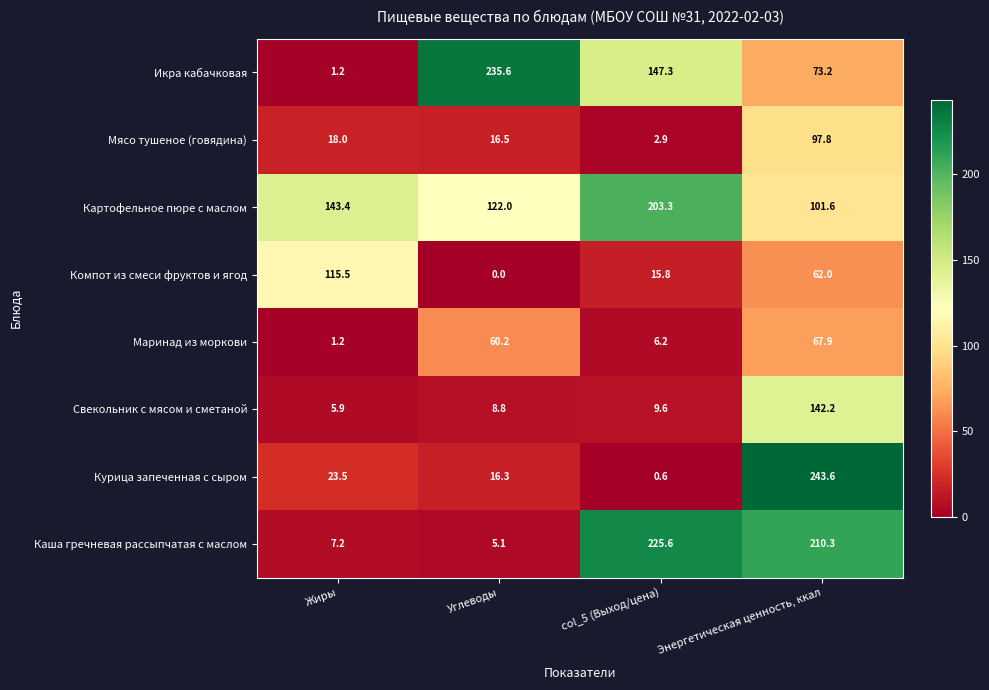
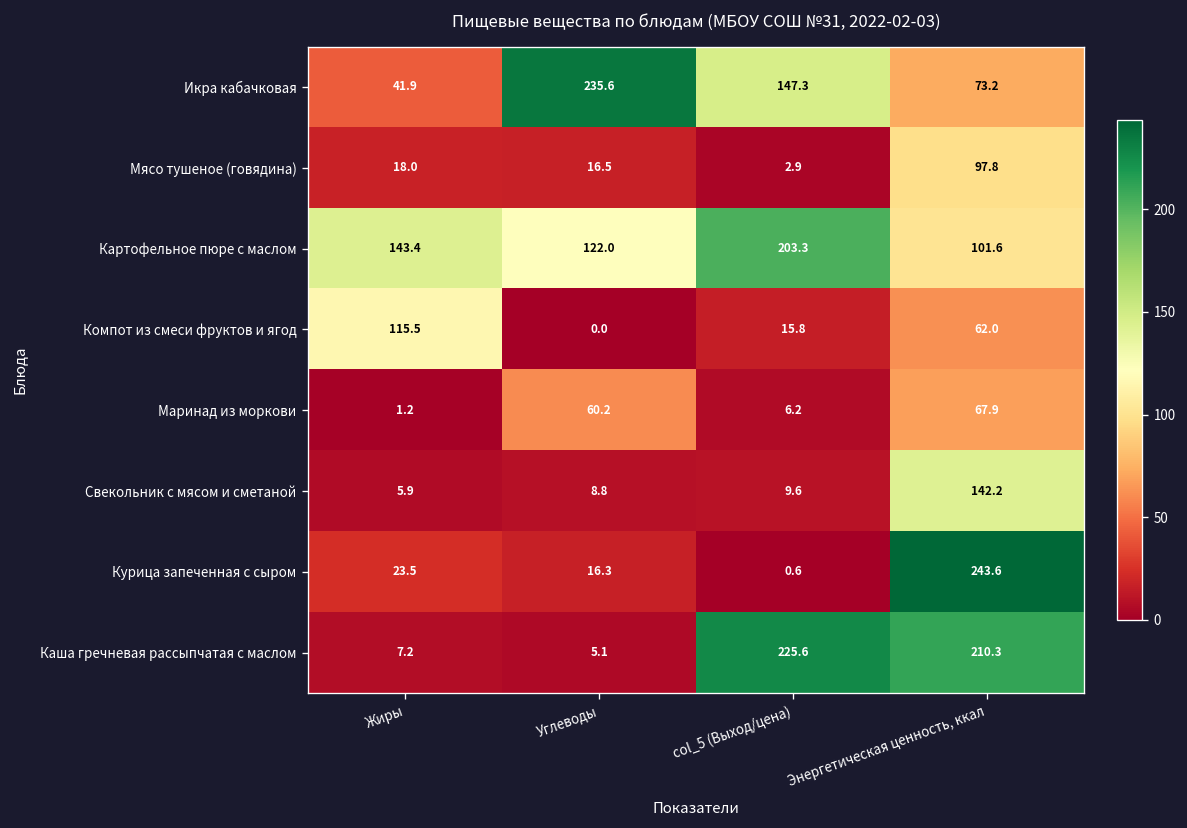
  {
    "Икра кабачковая": {
-     "Жиры": 1.2,
+     "Жиры": 41.9,
      "Углеводы": 235.6,
      "col_5 (Выход/цена)": 147.3,
      "Энергетическая ценность, ккал": 73.2
    },
    "Мясо тушеное (говядина)": {
      "Жиры": 18.0,
      "Углеводы": 16.5,
      "col_5 (Выход/цена)": 2.9,
      "Энергетическая ценность, ккал": 97.8
    },
    "Картофельное пюре с маслом": {
      "Жиры": 143.4,
      "Углеводы": 122.0,
      "col_5 (Выход/цена)": 203.3,
      "Энергетическая ценность, ккал": 101.6
    },
    "Компот из смеси фруктов и ягод": {
      "Жиры": 115.5,
      "Углеводы": 0.0,
      "col_5 (Выход/цена)": 15.8,
      "Энергетическая ценность, ккал": 62.0
    },
    "Маринад из моркови": {
      "Жиры": 1.2,
      "Углеводы": 60.2,
      "col_5 (Выход/цена)": 6.2,
      "Энергетическая ценность, ккал": 67.9
    },
    "Свекольник с мясом и сметаной": {
      "Жиры": 5.9,
      "Углеводы": 8.8,
      "col_5 (Выход/цена)": 9.6,
      "Энергетическая ценность, ккал": 142.2
    },
    "Курица запеченная с сыром": {
      "Жиры": 23.5,
      "Углеводы": 16.3,
      "col_5 (Выход/цена)": 0.6,
      "Энергетическая ценность, ккал": 243.6
    },
    "Каша гречневая рассыпчатая с маслом": {
      "Жиры": 7.2,
      "Углеводы": 5.1,
      "col_5 (Выход/цена)": 225.6,
      "Энергетическая ценность, ккал": 210.3
    }
  }
